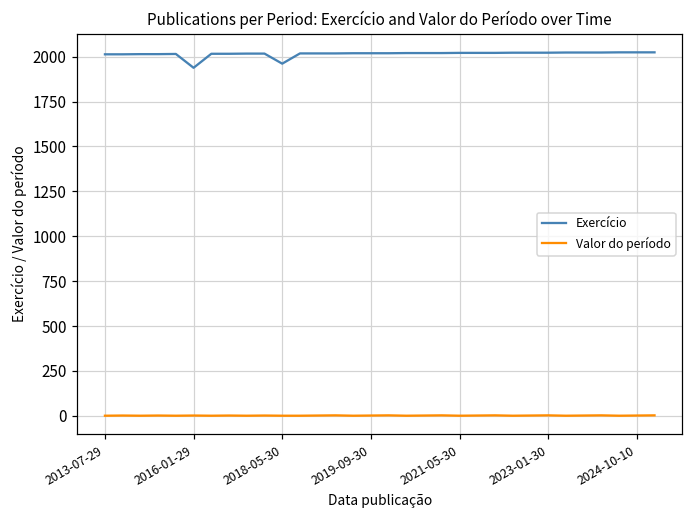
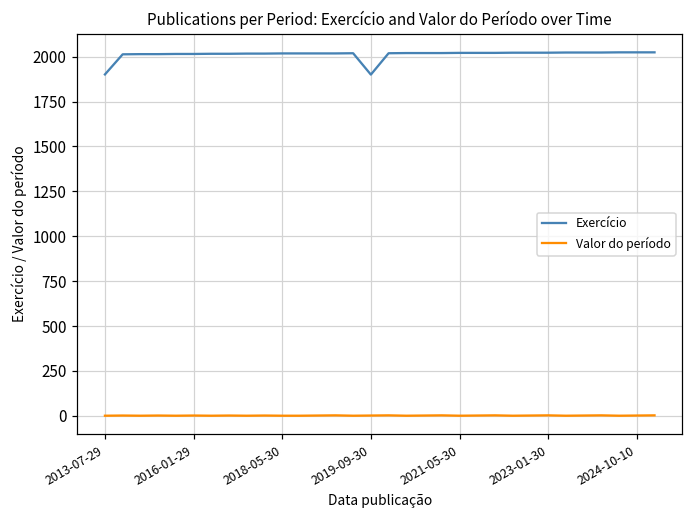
  {
    "Exercício": {
-     "2013-07-29": 2010,
-     "2016-01-29": 1940,
-     "2018-05-30": 1960,
-     "2019-09-30": 2020,
+     "2013-07-29": 1900,
+     "2016-01-29": 2020,
+     "2018-05-30": 2020,
+     "2019-09-30": 1900,
      "2021-05-30": 2020,
      "2023-01-30": 2020,
      "2024-10-10": 2020
    },
    "Valor do período": {
      "2013-07-29": 0,
      "2016-01-29": 0,
      "2018-05-30": 0,
      "2019-09-30": 0,
      "2021-05-30": 0,
      "2023-01-30": 0,
      "2024-10-10": 0
    }
  }
